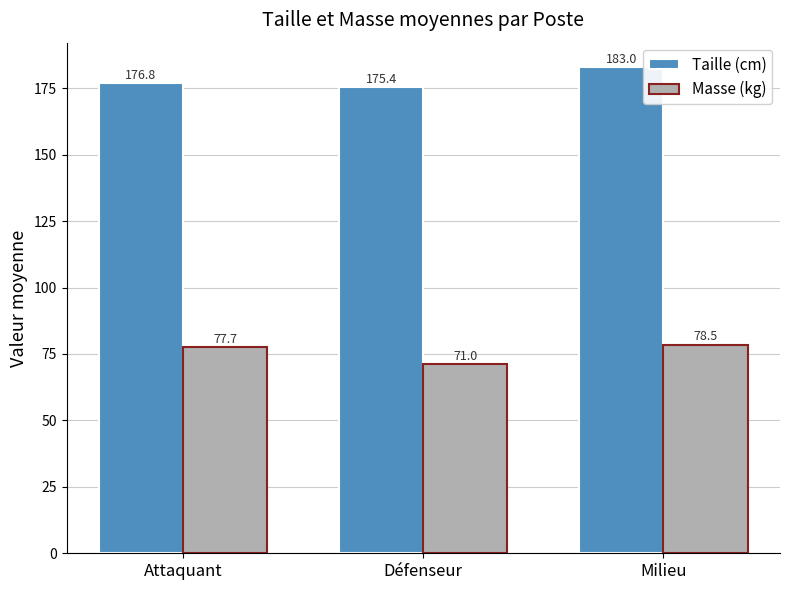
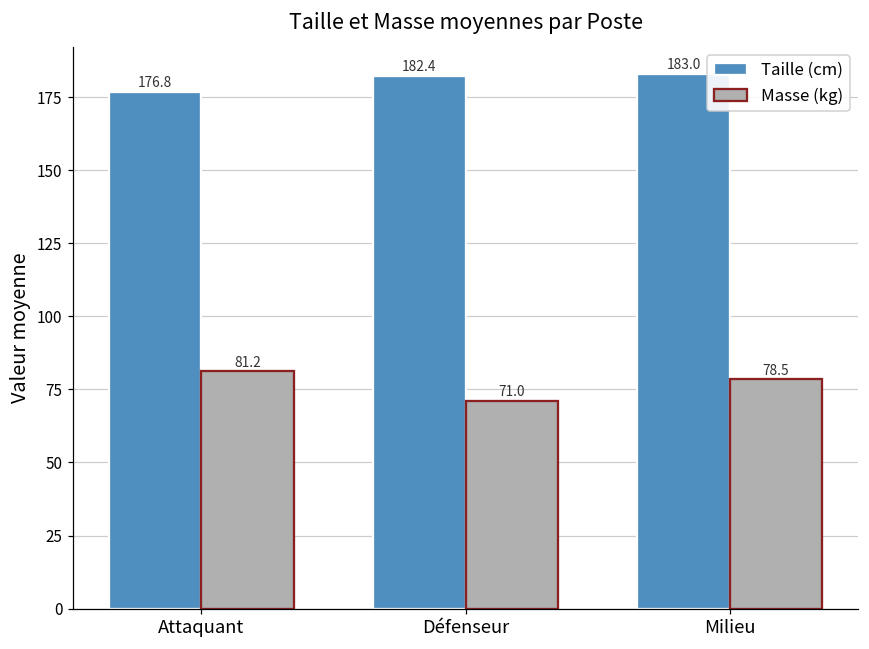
  {
    "Taille (cm)": {
      "Attaquant": 176.8,
-     "Défenseur": 175.4,
+     "Défenseur": 182.4,
      "Milieu": 183.0
    },
    "Masse (kg)": {
-     "Attaquant": 77.7,
+     "Attaquant": 81.2,
      "Défenseur": 71.0,
      "Milieu": 78.5
    }
  }
